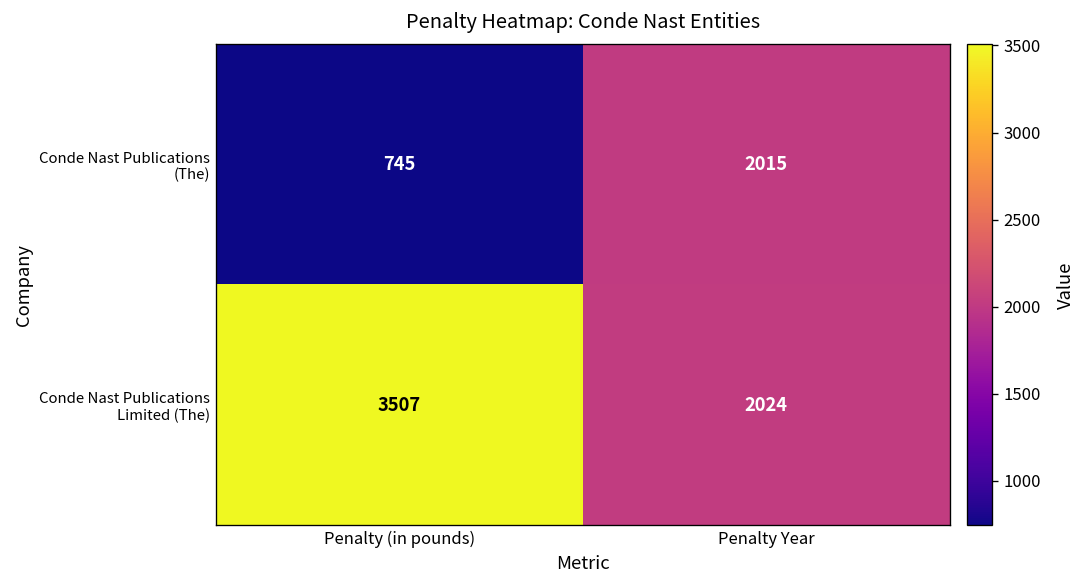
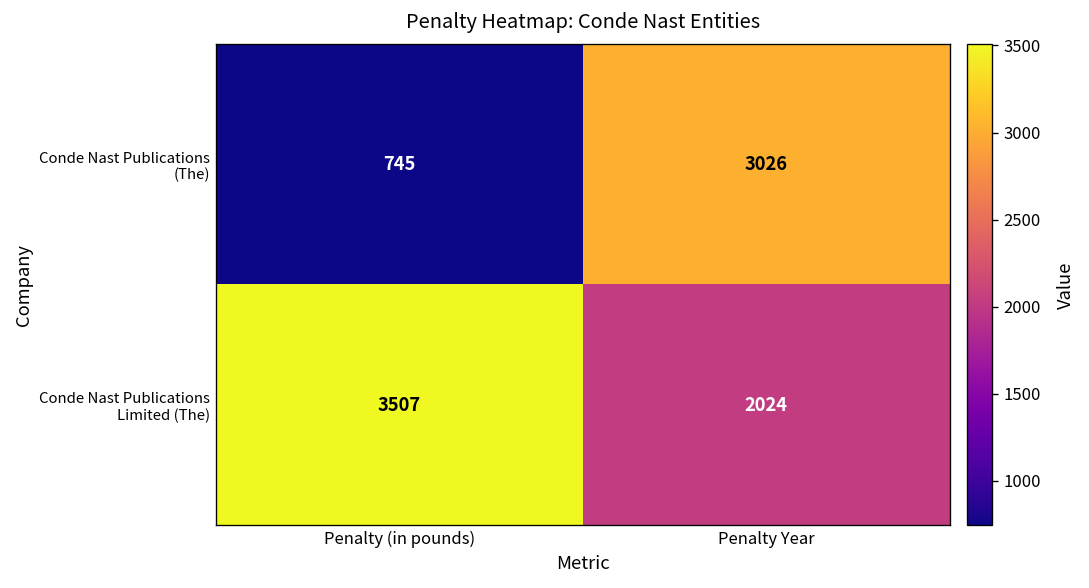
  {
    "Conde Nast Publications (The)": {
      "Penalty (in pounds)": 745,
-     "Penalty Year": 2015
+     "Penalty Year": 3026
    },
    "Conde Nast Publications Limited (The)": {
      "Penalty (in pounds)": 3507,
      "Penalty Year": 2024
    }
  }
